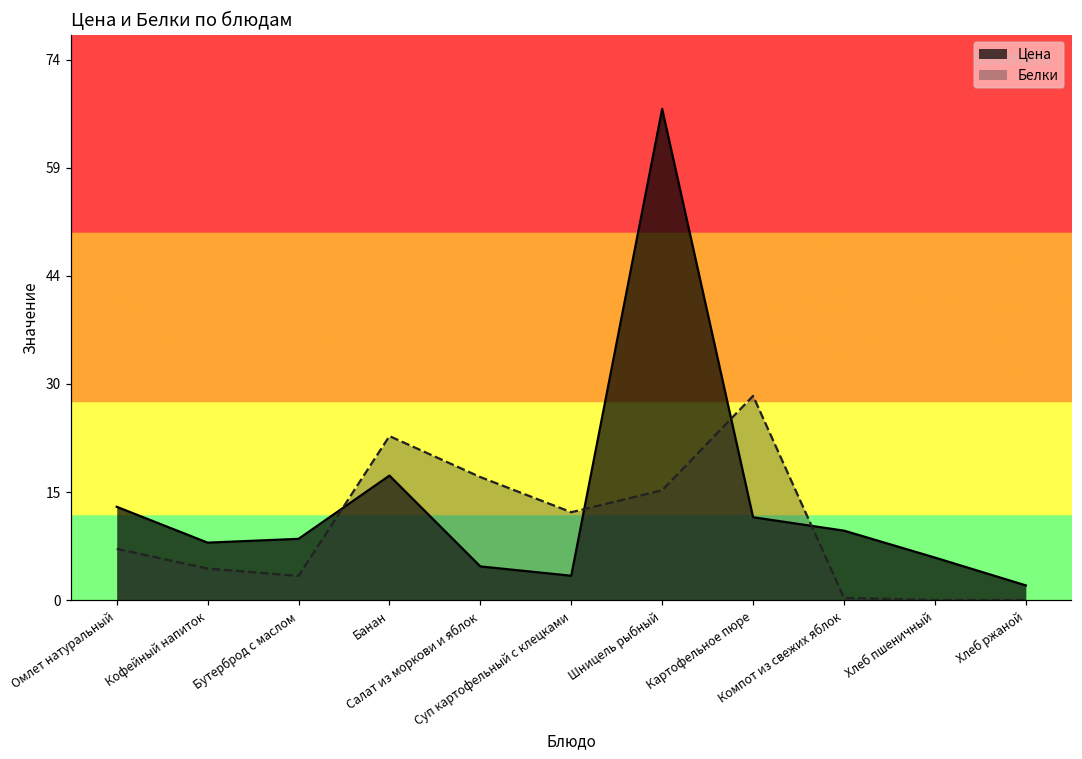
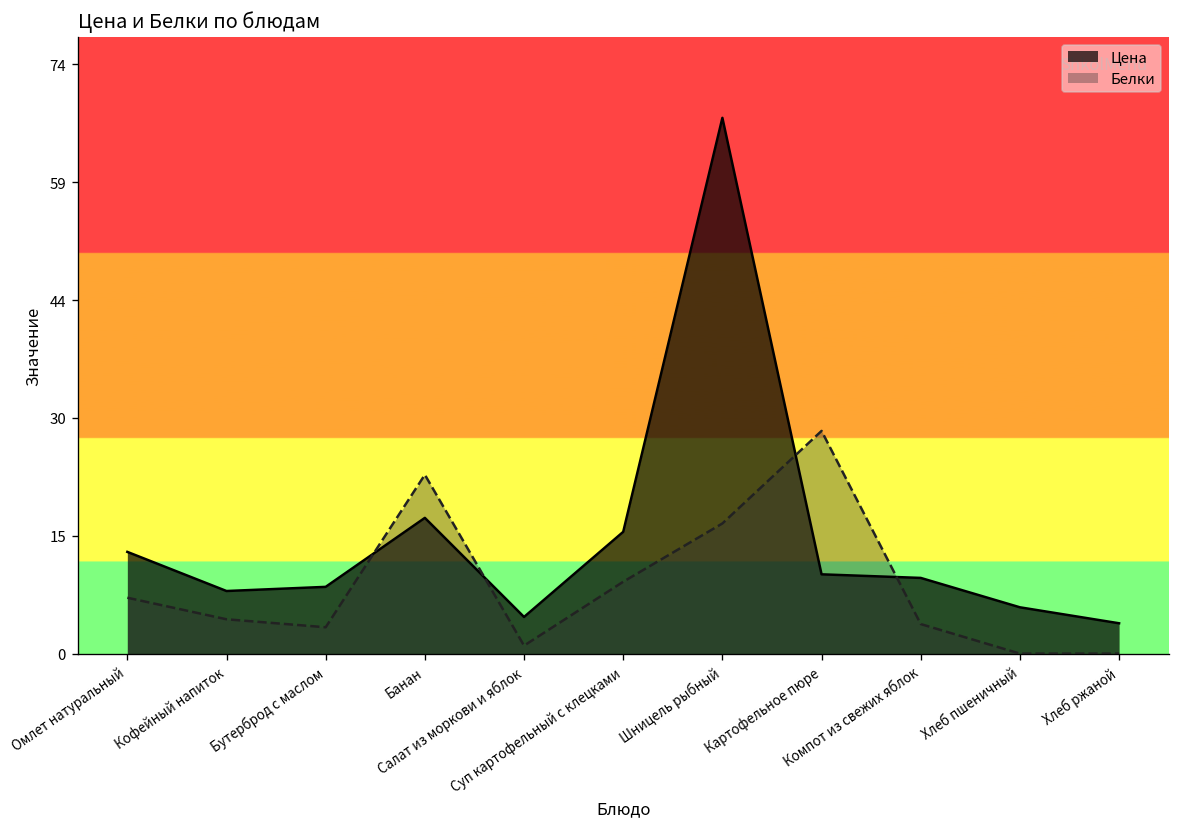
  {
    "Цена": {
      "Омлет натуральный": 13,
      "Кофейный напиток": 8,
      "Бутерброд с маслом": 8,
      "Банан": 17,
      "Салат из моркови и яблок": 5,
-     "Суп картофельный с клецками": 3,
+     "Суп картофельный с клецками": 15,
      "Шницель рыбный": 67,
-     "Картофельное пюре": 11,
+     "Картофельное пюре": 10,
      "Компот из свежих яблок": 9,
      "Хлеб пшеничный": 6,
-     "Хлеб ржаной": 2
+     "Хлеб ржаной": 4
    },
    "Белки": {
      "Омлет натуральный": 7,
      "Кофейный напиток": 4,
      "Бутерброд с маслом": 3,
      "Банан": 22,
-     "Салат из моркови и яблок": 17,
-     "Суп картофельный с клецками": 12,
-     "Шницель рыбный": 15,
+     "Салат из моркови и яблок": 1,
+     "Суп картофельный с клецками": 9,
+     "Шницель рыбный": 16,
      "Картофельное пюре": 28,
-     "Компот из свежих яблок": 0,
+     "Компот из свежих яблок": 4,
      "Хлеб пшеничный": 0,
      "Хлеб ржаной": 0
    }
  }
